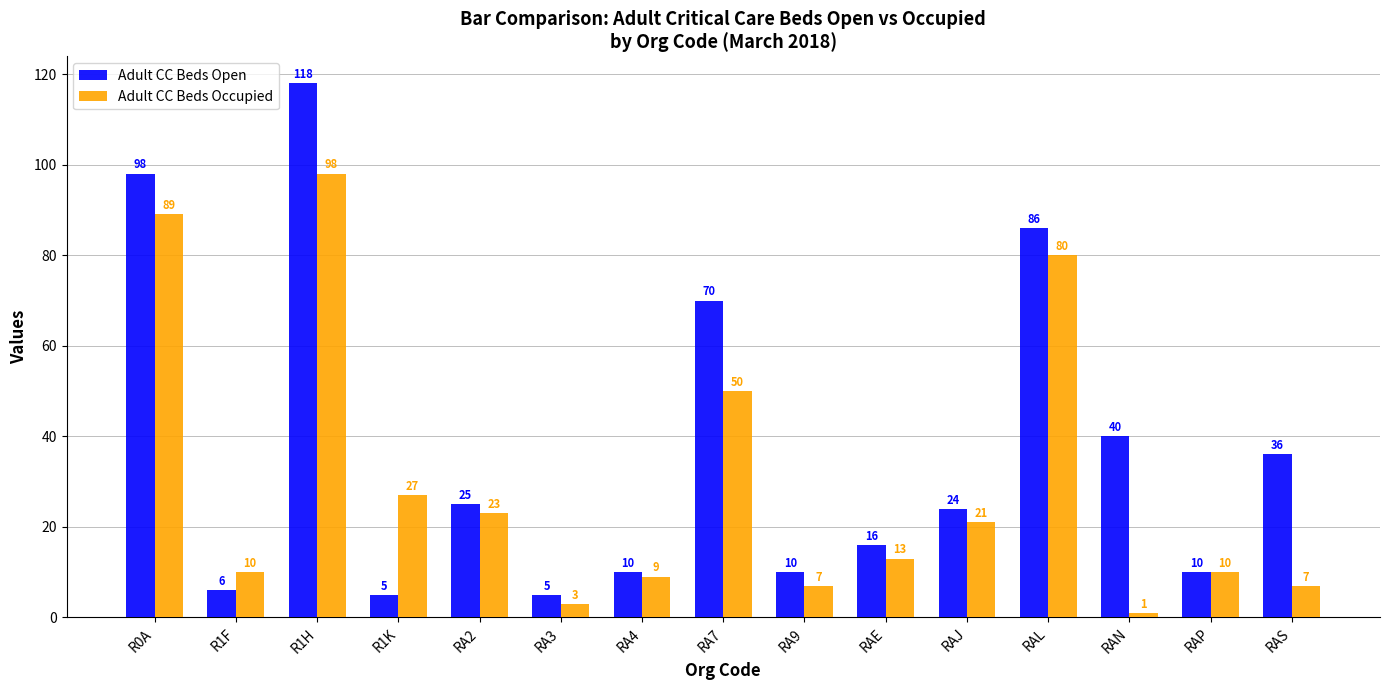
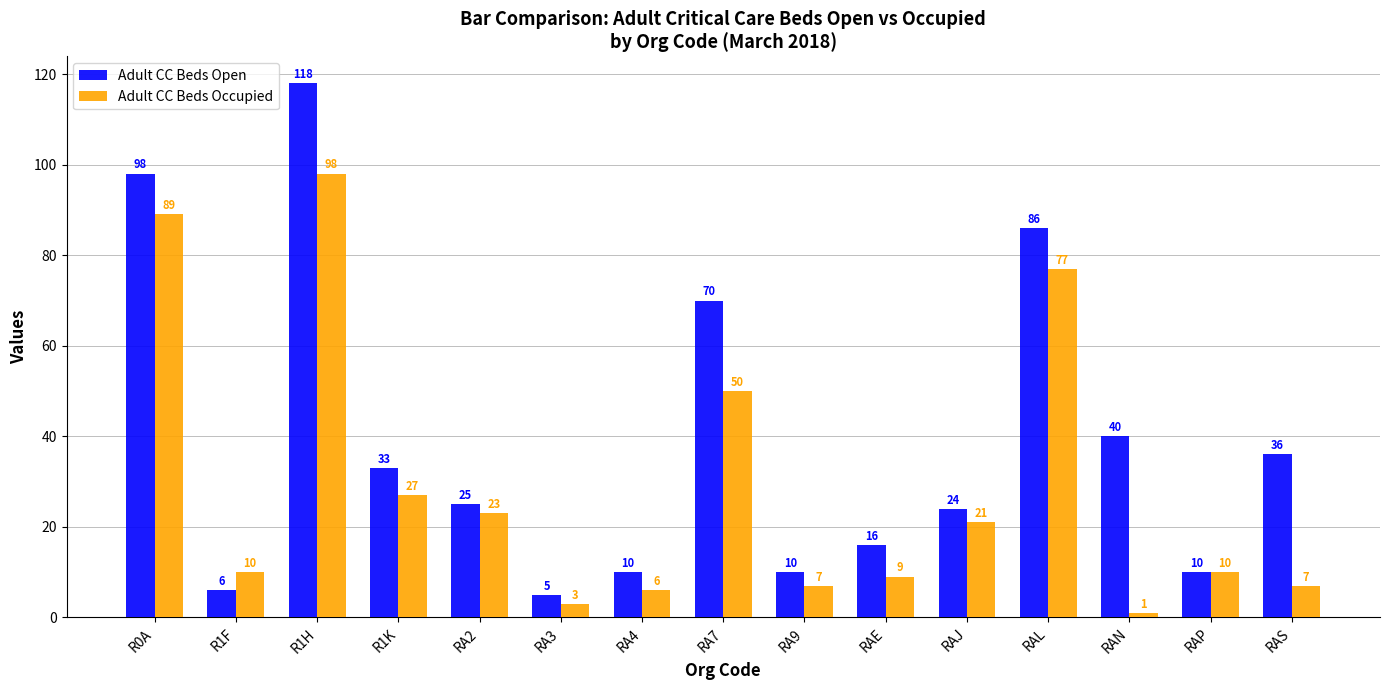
  {
    "Adult CC Beds Open": {
      "R0A": 98,
      "R1F": 6,
      "R1H": 118,
-     "R1K": 5,
+     "R1K": 33,
      "RA2": 25,
      "RA3": 5,
      "RA4": 10,
      "RA7": 70,
      "RA9": 10,
      "RAE": 16,
      "RAJ": 24,
      "RAL": 86,
      "RAN": 40,
      "RAP": 10,
      "RAS": 36
    },
    "Adult CC Beds Occupied": {
      "R0A": 89,
      "R1F": 10,
      "R1H": 98,
      "R1K": 27,
      "RA2": 23,
      "RA3": 3,
-     "RA4": 9,
+     "RA4": 6,
      "RA7": 50,
      "RA9": 7,
-     "RAE": 13,
+     "RAE": 9,
      "RAJ": 21,
-     "RAL": 80,
+     "RAL": 77,
      "RAN": 1,
      "RAP": 10,
      "RAS": 7
    }
  }
